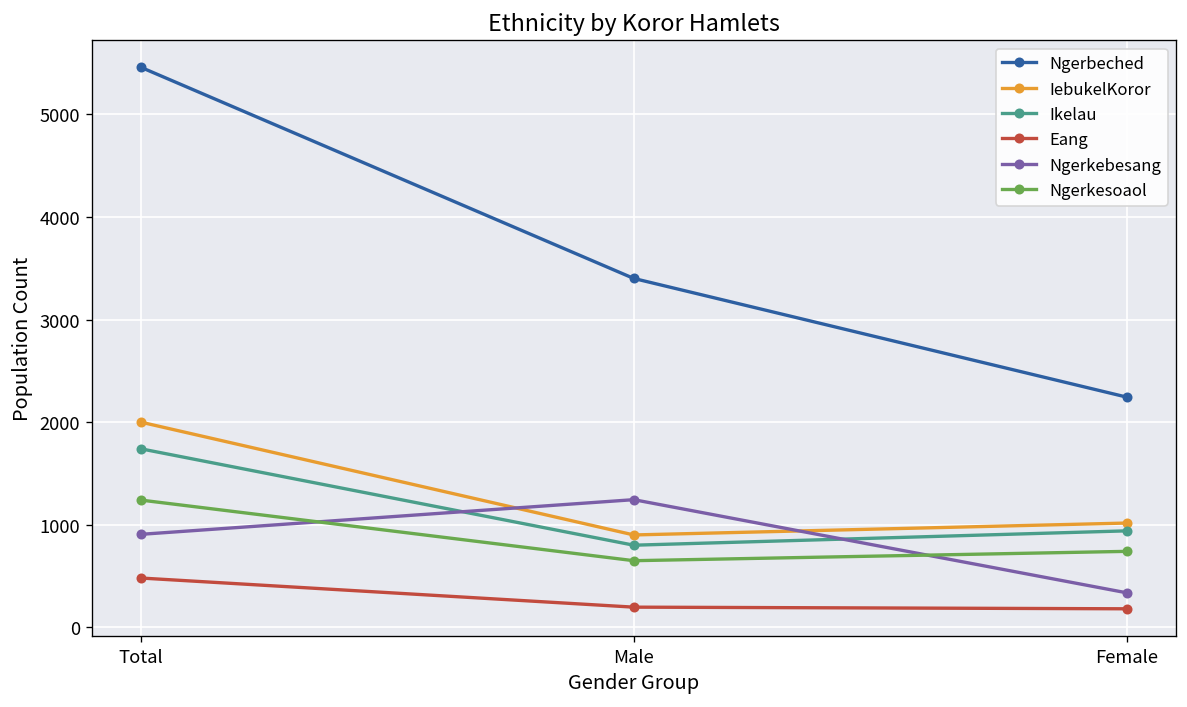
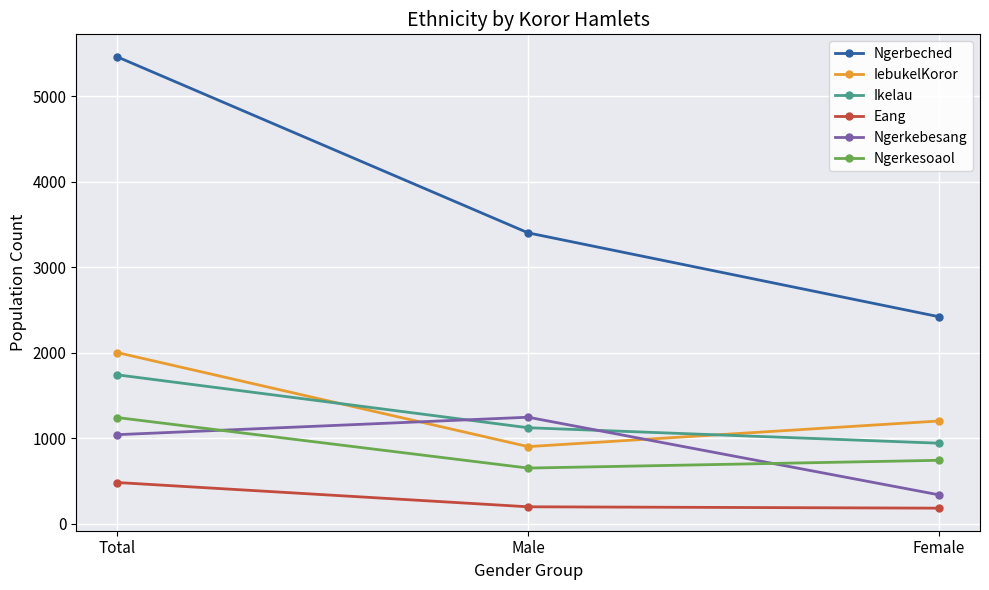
  {
    "Ngerbeched": {
      "Total": 5500,
      "Male": 3400,
-     "Female": 2200
+     "Female": 2400
    },
    "IebukelKoror": {
      "Total": 2000,
      "Male": 900,
-     "Female": 1000
+     "Female": 1200
    },
    "Ikelau": {
      "Total": 1700,
-     "Male": 800,
+     "Male": 1100,
      "Female": 900
    },
    "Eang": {
      "Total": 500,
      "Male": 200,
      "Female": 200
    },
    "Ngerkebesang": {
-     "Total": 900,
+     "Total": 1000,
      "Male": 1200,
      "Female": 300
    },
    "Ngerkesoaol": {
      "Total": 1200,
      "Male": 600,
      "Female": 700
    }
  }
